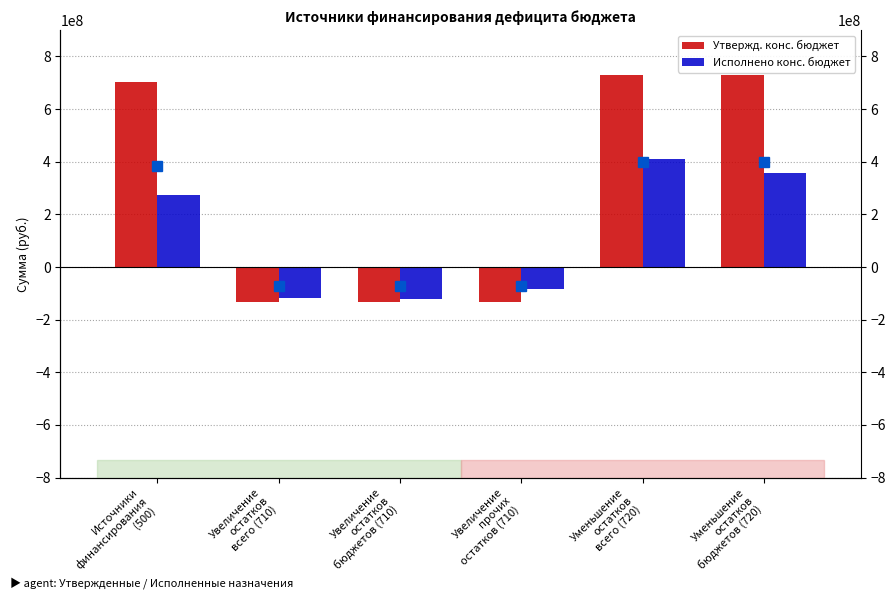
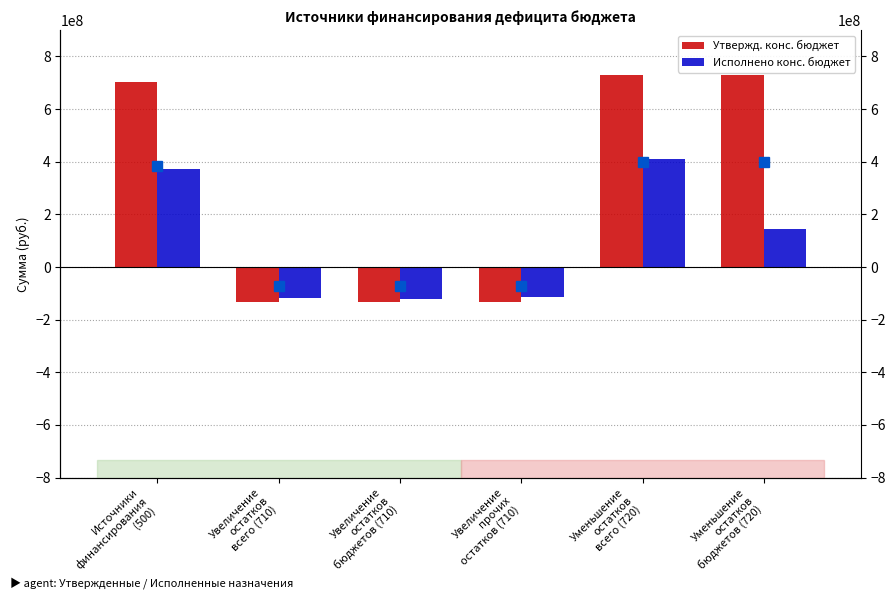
  {
    "Утвержд. конс. бюджет": {
      "Источники финансирования (500)": 700000000,
      "Увеличение остатков всего (710)": -130000000,
      "Увеличение остатков бюджетов (710)": -130000000,
      "Увеличение прочих остатков (710)": -130000000,
      "Уменьшение остатков всего (720)": 730000000,
      "Уменьшение остатков бюджетов (720)": 730000000
    },
    "Исполнено конс. бюджет": {
-     "Источники финансирования (500)": 270000000,
+     "Источники финансирования (500)": 370000000,
      "Увеличение остатков всего (710)": -120000000,
      "Увеличение остатков бюджетов (710)": -120000000,
-     "Увеличение прочих остатков (710)": -80000000,
+     "Увеличение прочих остатков (710)": -110000000,
      "Уменьшение остатков всего (720)": 410000000,
-     "Уменьшение остатков бюджетов (720)": 360000000
+     "Уменьшение остатков бюджетов (720)": 140000000
    }
  }
